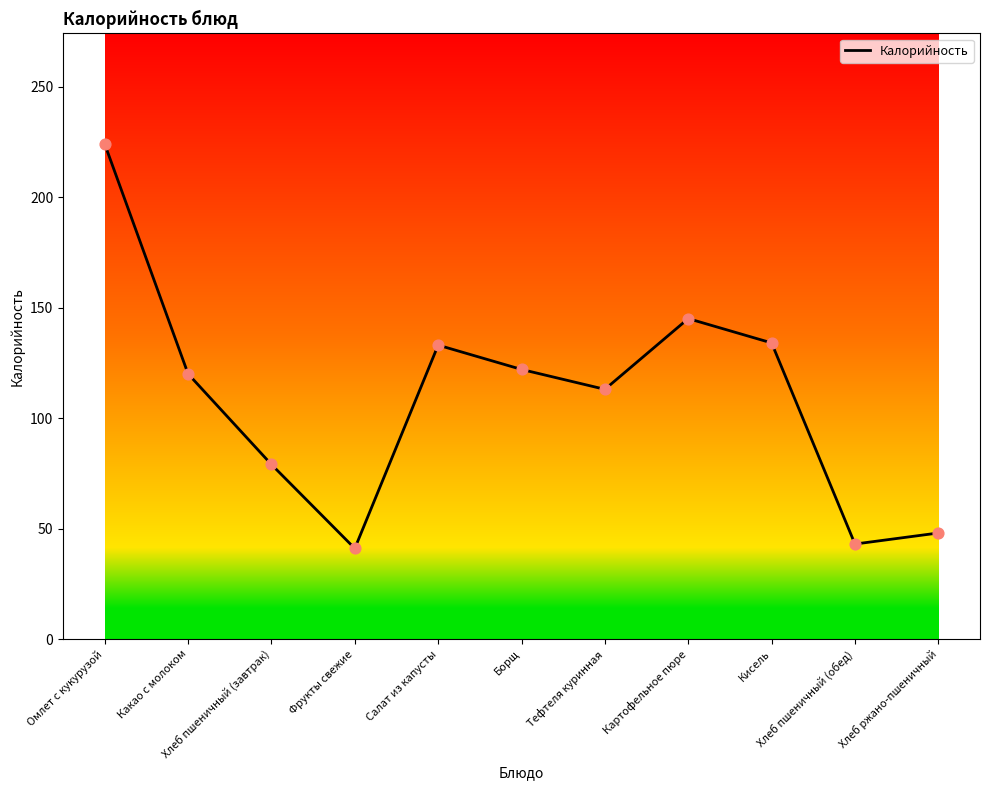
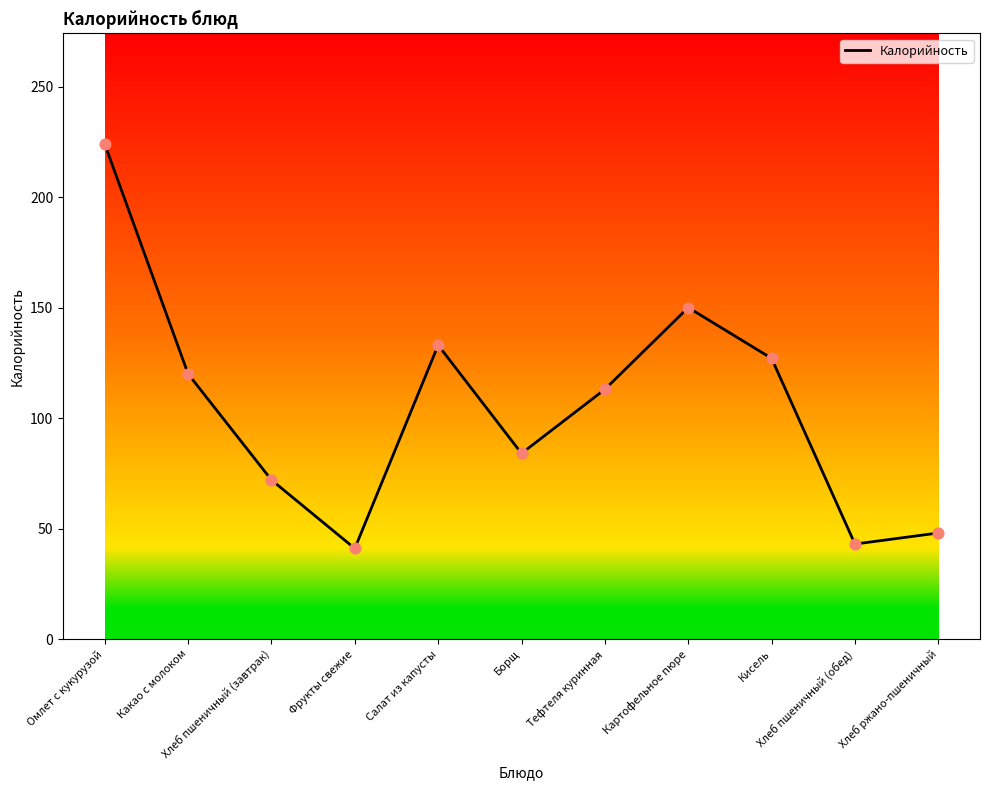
  {
    "Омлет с кукурузой": 224,
    "Какао с молоком": 120,
-   "Хлеб пшеничный (завтрак)": 79,
+   "Хлеб пшеничный (завтрак)": 72,
    "Фрукты свежие": 41,
    "Салат из капусты": 133,
-   "Борщ": 122,
+   "Борщ": 84,
    "Тефтеля куринная": 113,
-   "Картофельное пюре": 145,
-   "Кисель": 134,
+   "Картофельное пюре": 150,
+   "Кисель": 127,
    "Хлеб пшеничный (обед)": 43,
    "Хлеб ржано-пшеничный": 48
  }
